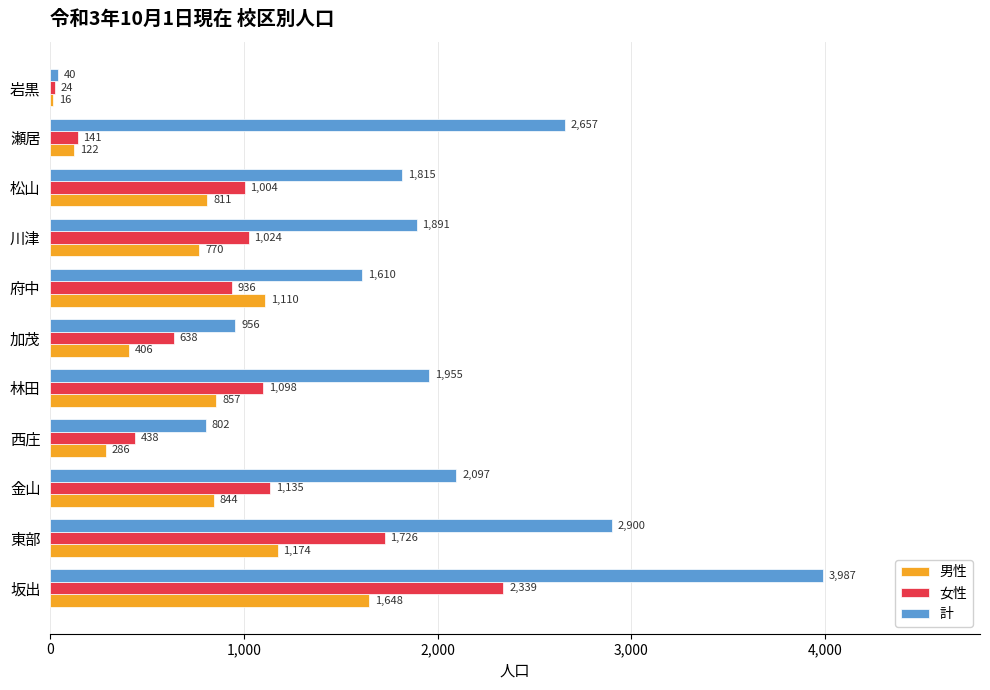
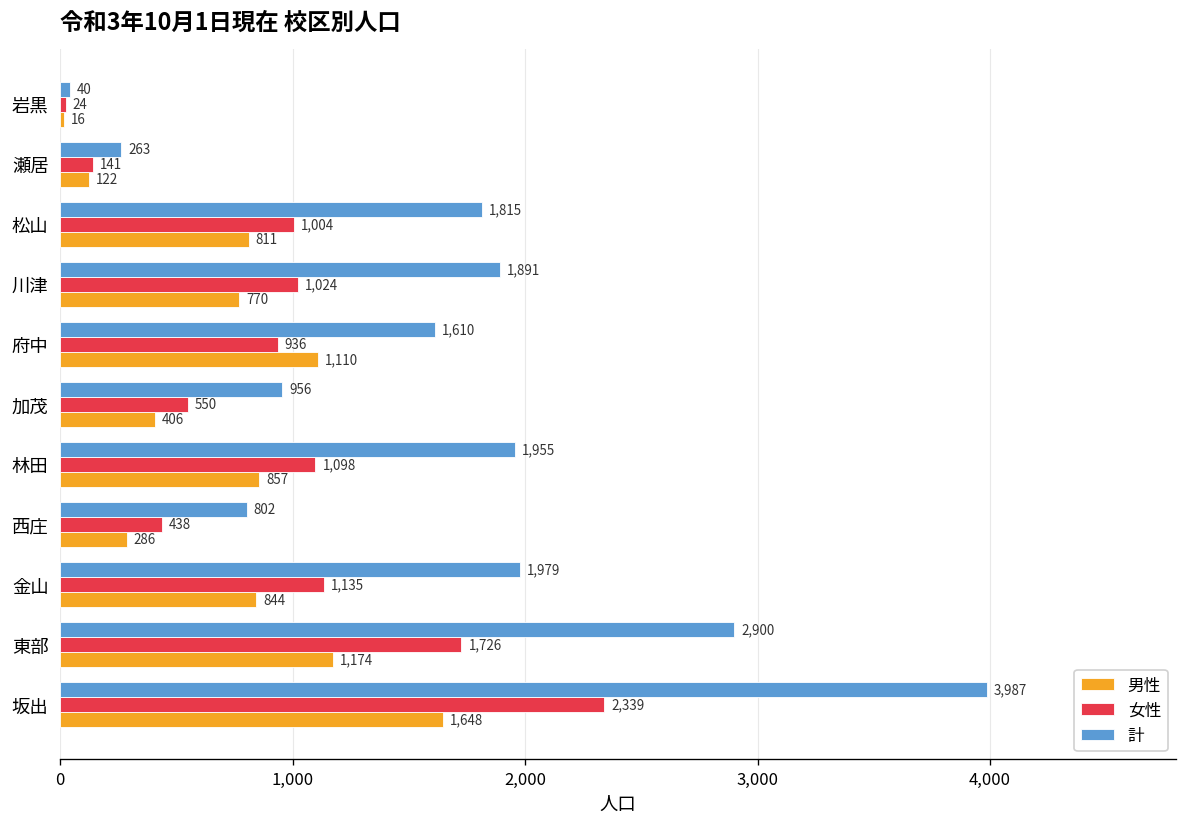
  {
    "男性": {
      "岩黒": "16",
      "瀬居": "122",
      "松山": "811",
      "川津": "770",
      "府中": "1,110",
      "加茂": "406",
      "林田": "857",
      "西庄": "286",
      "金山": "844",
      "東部": "1,174",
      "坂出": "1,648"
    },
    "女性": {
      "岩黒": "24",
      "瀬居": "141",
      "松山": "1,004",
      "川津": "1,024",
      "府中": "936",
-     "加茂": "638",
+     "加茂": "550",
      "林田": "1,098",
      "西庄": "438",
      "金山": "1,135",
      "東部": "1,726",
      "坂出": "2,339"
    },
    "計": {
      "岩黒": "40",
-     "瀬居": "2,657",
+     "瀬居": "263",
      "松山": "1,815",
      "川津": "1,891",
      "府中": "1,610",
      "加茂": "956",
      "林田": "1,955",
      "西庄": "802",
-     "金山": "2,097",
+     "金山": "1,979",
      "東部": "2,900",
      "坂出": "3,987"
    }
  }
